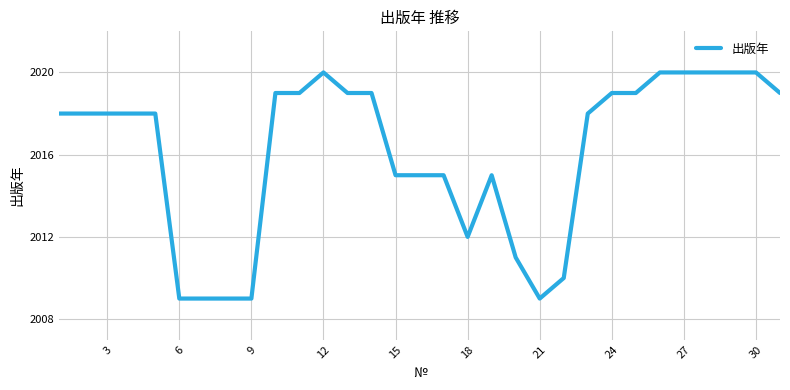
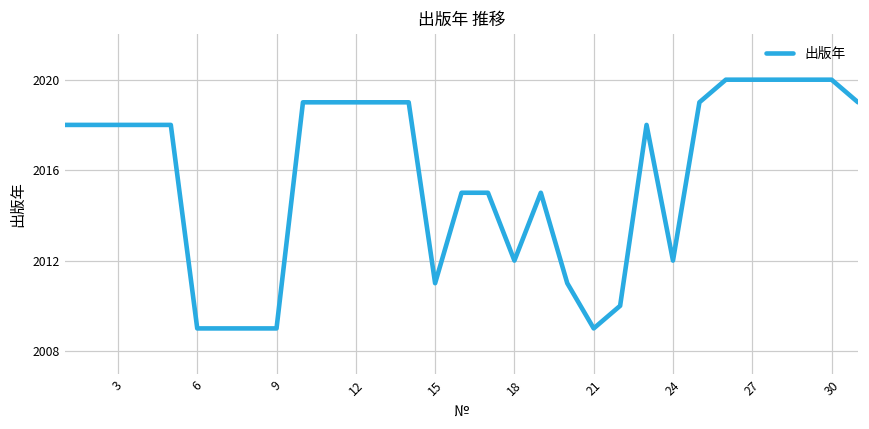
  {
    "3": 2018,
    "6": 2009,
    "9": 2009,
-   "12": 2020,
-   "15": 2015,
+   "12": 2019,
+   "15": 2011,
    "18": 2012,
    "21": 2009,
-   "24": 2019,
+   "24": 2012,
    "27": 2020,
    "30": 2020
  }
